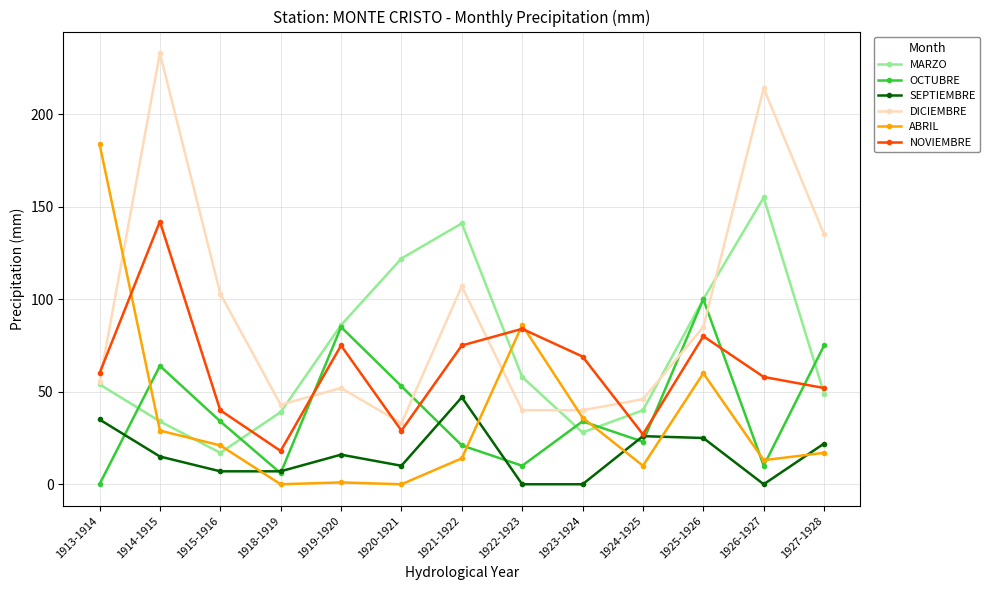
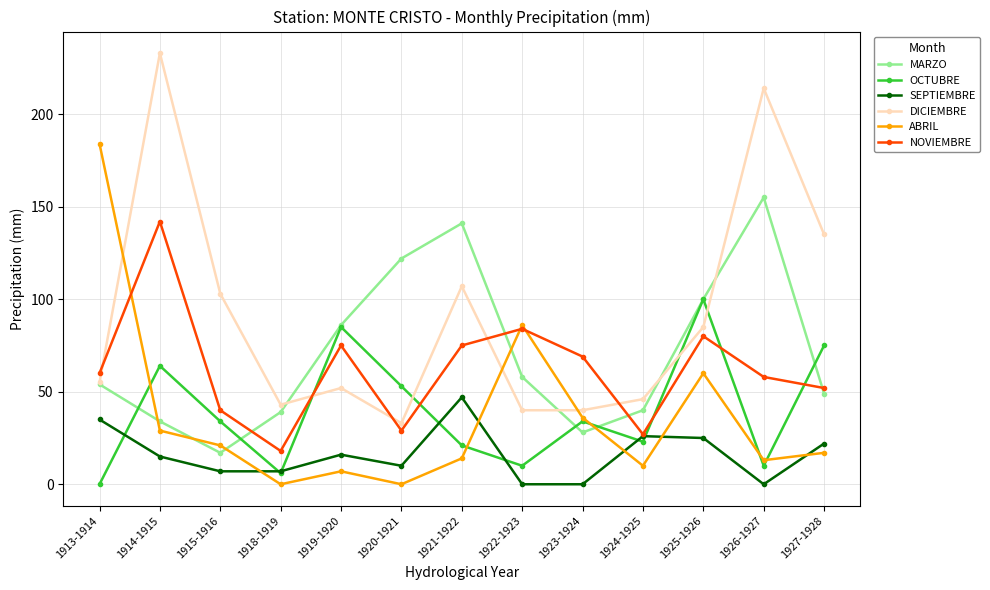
  {
    "MARZO": {
      "1914-1915": 34,
      "1915-1916": 17,
      "1918-1919": 39,
      "1920-1921": 122,
      "1921-1922": 141,
      "1922-1923": 58,
      "1923-1924": 28,
      "1924-1925": 40,
      "1926-1927": 155,
      "1927-1928": 49
    },
    "OCTUBRE": {
      "1913-1914": 0,
      "1914-1915": 64,
      "1915-1916": 34,
      "1920-1921": 53,
      "1921-1922": 21,
      "1922-1923": 10,
      "1923-1924": 34,
      "1924-1925": 23,
      "1926-1927": 10,
      "1927-1928": 75
    },
    "SEPTIEMBRE": {
      "1913-1914": 35,
      "1914-1915": 15,
      "1915-1916": 7,
      "1919-1920": 16,
      "1920-1921": 10,
      "1921-1922": 47,
      "1922-1923": 0,
      "1923-1924": 0,
      "1925-1926": 25,
      "1926-1927": 0,
      "1927-1928": 22
    },
    "DICIEMBRE": {
      "1914-1915": 233,
      "1915-1916": 103,
      "1918-1919": 43,
      "1919-1920": 52,
      "1920-1921": 33,
      "1921-1922": 107,
      "1922-1923": 40,
      "1923-1924": 40,
      "1924-1925": 46,
      "1925-1926": 85,
      "1926-1927": 214,
      "1927-1928": 135
    },
    "ABRIL": {
      "1913-1914": 184,
      "1914-1915": 29,
      "1915-1916": 21,
      "1918-1919": 0,
-     "1919-1920": 1,
+     "1919-1920": 7,
      "1920-1921": 0,
      "1921-1922": 14,
      "1922-1923": 86,
      "1923-1924": 36,
      "1924-1925": 10,
      "1925-1926": 60,
      "1926-1927": 13,
      "1927-1928": 17
    },
    "NOVIEMBRE": {
      "1913-1914": 60,
      "1914-1915": 142,
      "1915-1916": 40,
      "1918-1919": 18,
      "1919-1920": 75,
      "1920-1921": 29,
      "1921-1922": 75,
      "1922-1923": 84,
      "1923-1924": 69,
      "1925-1926": 80,
      "1926-1927": 58,
      "1927-1928": 52
    }
  }
